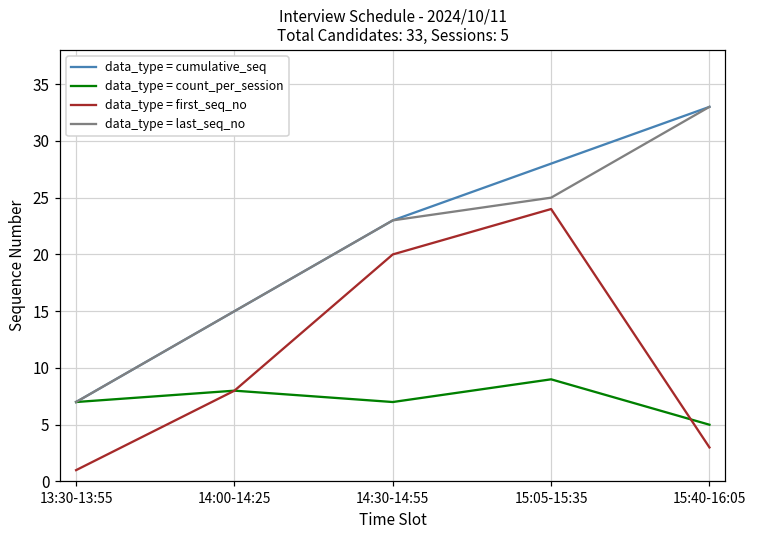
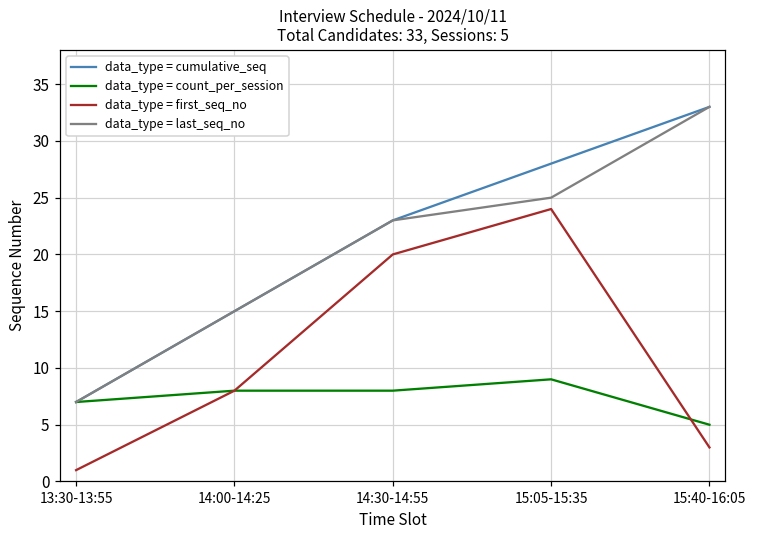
  {
    "data_type = cumulative_seq": {
      "15:05-15:35": 28
    },
    "data_type = count_per_session": {
-     "14:30-14:55": 7,
+     "14:30-14:55": 8,
      "15:05-15:35": 9,
      "15:40-16:05": 5
    },
    "data_type = first_seq_no": {
      "13:30-13:55": 1,
      "14:30-14:55": 20,
      "15:05-15:35": 24,
      "15:40-16:05": 3
    },
    "data_type = last_seq_no": {
      "15:05-15:35": 25
    }
  }
